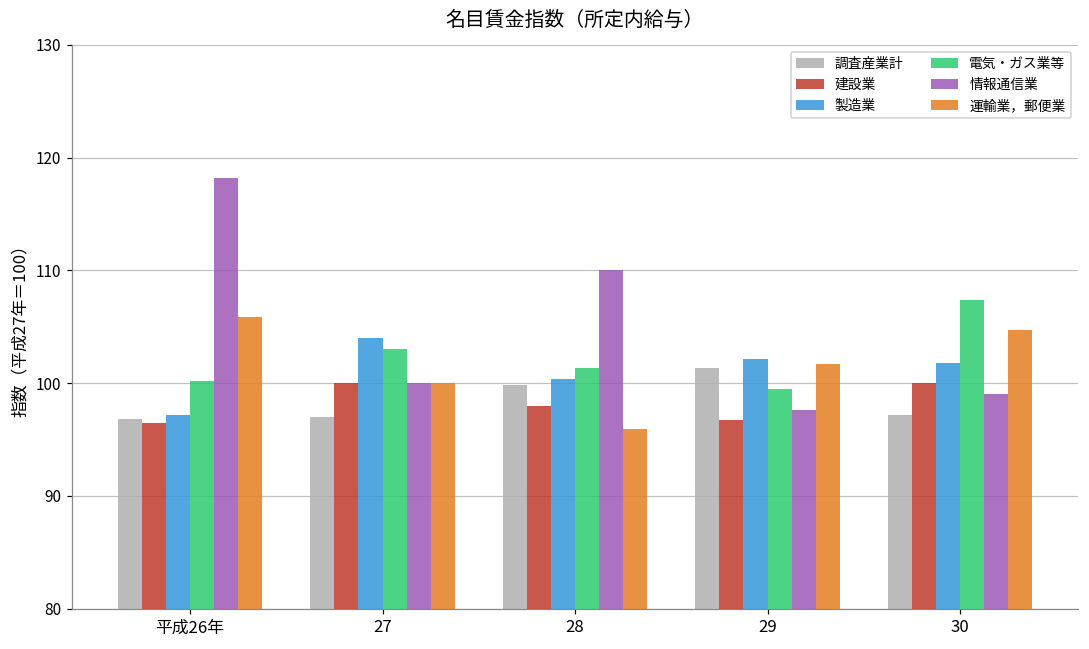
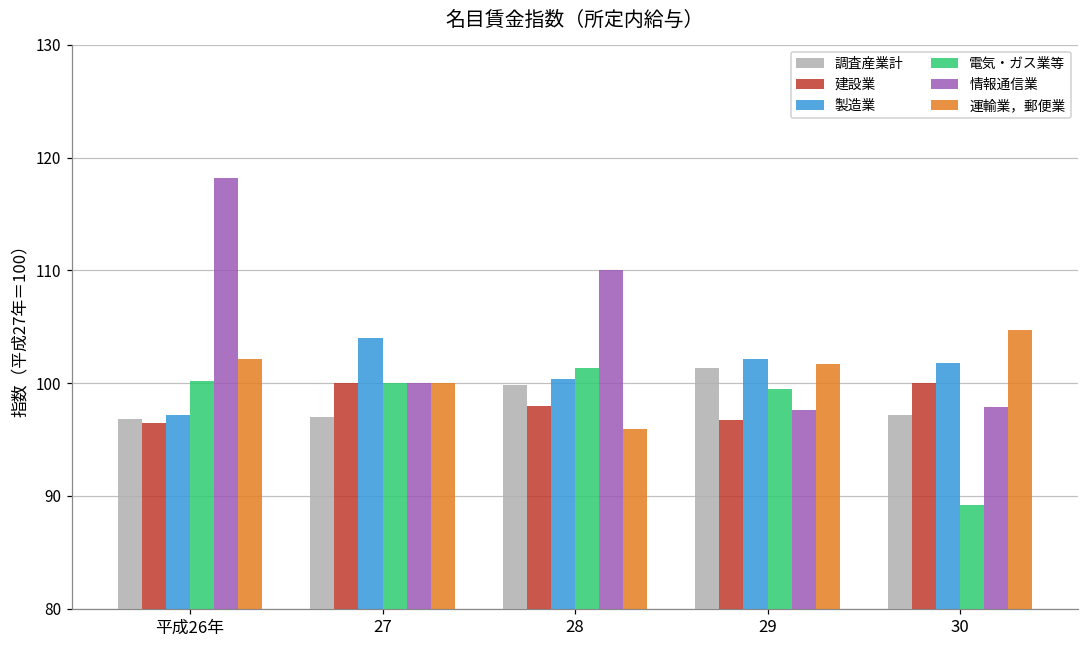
  {
    "調査産業計": {
      "平成26年": 96.8,
      "27": 97.0,
      "28": 99.8,
      "29": 101.3,
      "30": 97.2
    },
    "建設業": {
      "平成26年": 96.5,
      "27": 100.0,
      "28": 98.0,
      "29": 96.7,
      "30": 100.0
    },
    "製造業": {
      "平成26年": 97.2,
      "27": 104.0,
      "28": 100.4,
      "29": 102.1,
      "30": 101.8
    },
    "電気・ガス業等": {
      "平成26年": 100.2,
-     "27": 103,
+     "27": 100,
      "28": 101.3,
      "29": 99.5,
-     "30": 107.4
+     "30": 89.2
    },
    "情報通信業": {
      "平成26年": 118.2,
      "27": 100.0,
      "28": 110.0,
      "29": 97.6,
-     "30": 99.0
+     "30": 97.9
    },
    "運輸業，郵便業": {
-     "平成26年": 105.9,
+     "平成26年": 102.1,
      "27": 100.0,
      "28": 95.9,
      "29": 101.7,
      "30": 104.7
    }
  }
